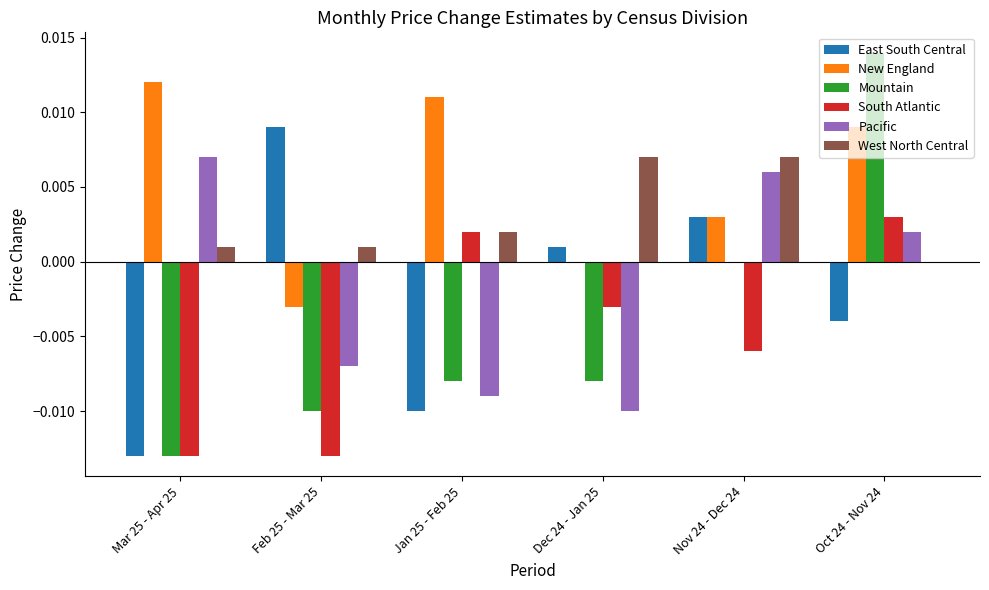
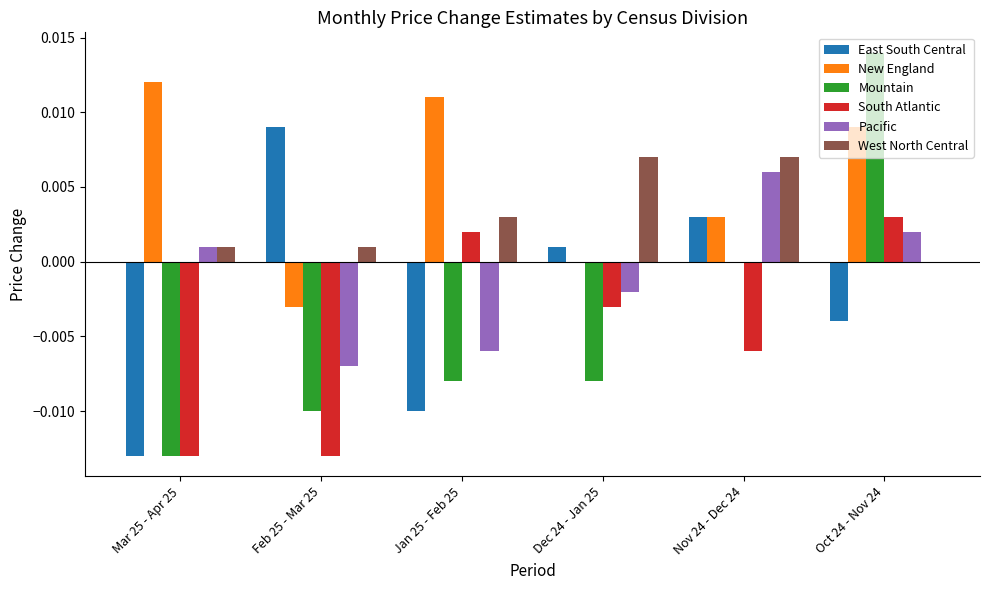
  {
    "East South Central": {
      "Mar 25 - Apr 25": -0.013,
      "Feb 25 - Mar 25": 0.009,
      "Jan 25 - Feb 25": -0.010,
      "Dec 24 - Jan 25": 0.001,
      "Nov 24 - Dec 24": 0.003,
      "Oct 24 - Nov 24": -0.004
    },
    "New England": {
      "Mar 25 - Apr 25": 0.012,
      "Feb 25 - Mar 25": -0.003,
      "Jan 25 - Feb 25": 0.011,
      "Dec 24 - Jan 25": 0.000,
      "Nov 24 - Dec 24": 0.003
    },
    "Mountain": {
      "Mar 25 - Apr 25": -0.013,
      "Feb 25 - Mar 25": -0.010,
      "Jan 25 - Feb 25": -0.008,
      "Dec 24 - Jan 25": -0.008,
      "Nov 24 - Dec 24": 0.000
    },
    "South Atlantic": {
      "Mar 25 - Apr 25": -0.013,
      "Feb 25 - Mar 25": -0.013,
      "Jan 25 - Feb 25": 0.002,
      "Dec 24 - Jan 25": -0.003,
      "Nov 24 - Dec 24": -0.006,
      "Oct 24 - Nov 24": 0.003
    },
    "Pacific": {
-     "Mar 25 - Apr 25": 0.007,
+     "Mar 25 - Apr 25": 0.001,
      "Feb 25 - Mar 25": -0.007,
-     "Jan 25 - Feb 25": -0.009,
-     "Dec 24 - Jan 25": -0.010,
+     "Jan 25 - Feb 25": -0.006,
+     "Dec 24 - Jan 25": -0.002,
      "Nov 24 - Dec 24": 0.006,
      "Oct 24 - Nov 24": 0.002
    },
    "West North Central": {
      "Mar 25 - Apr 25": 0.001,
      "Feb 25 - Mar 25": 0.001,
-     "Jan 25 - Feb 25": 0.002,
+     "Jan 25 - Feb 25": 0.003,
      "Dec 24 - Jan 25": 0.007,
      "Nov 24 - Dec 24": 0.007,
      "Oct 24 - Nov 24": 0.000
    }
  }
